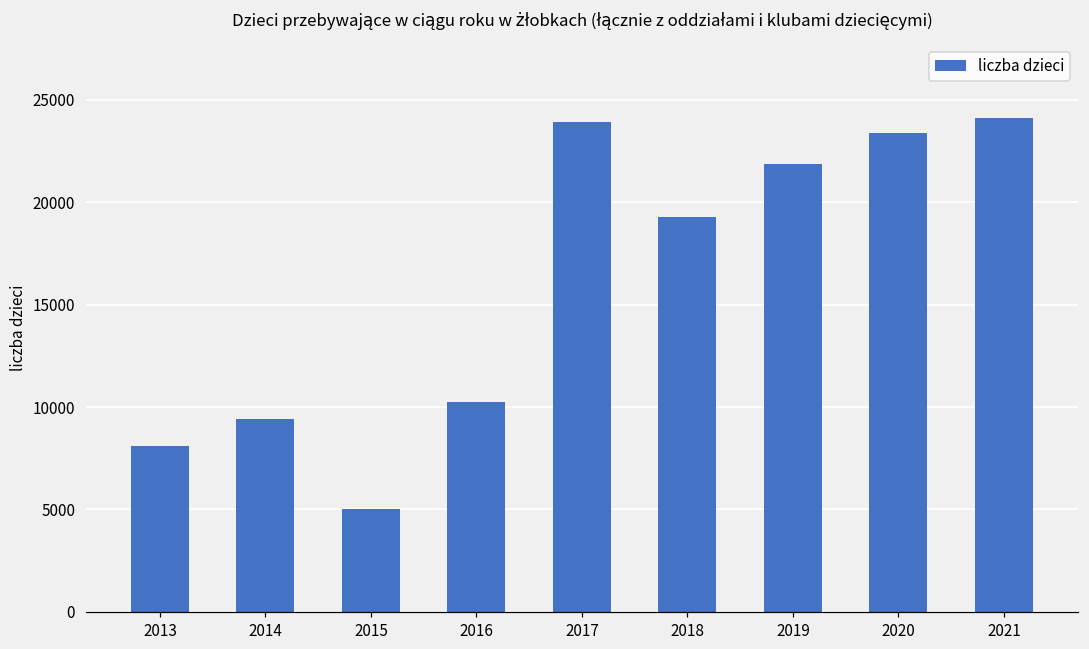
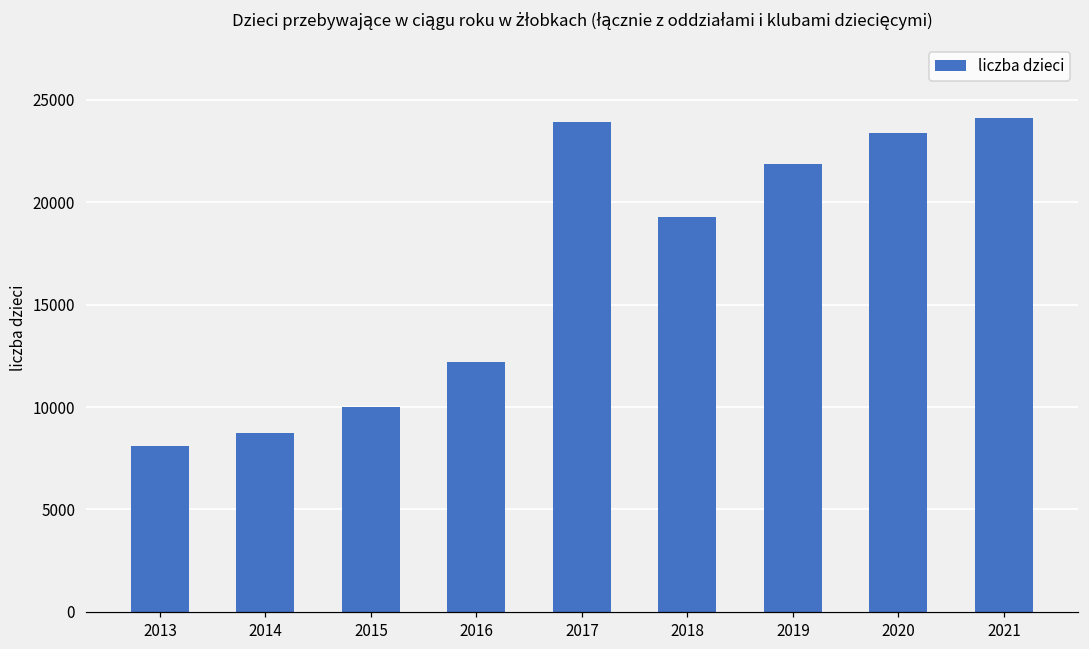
  {
    "2013": 8100,
-   "2014": 9400,
-   "2015": 5000,
-   "2016": 10300,
+   "2014": 8700,
+   "2015": 10000,
+   "2016": 12200,
    "2017": 23900,
    "2018": 19300,
    "2019": 21900,
    "2020": 23400,
    "2021": 24100
  }
